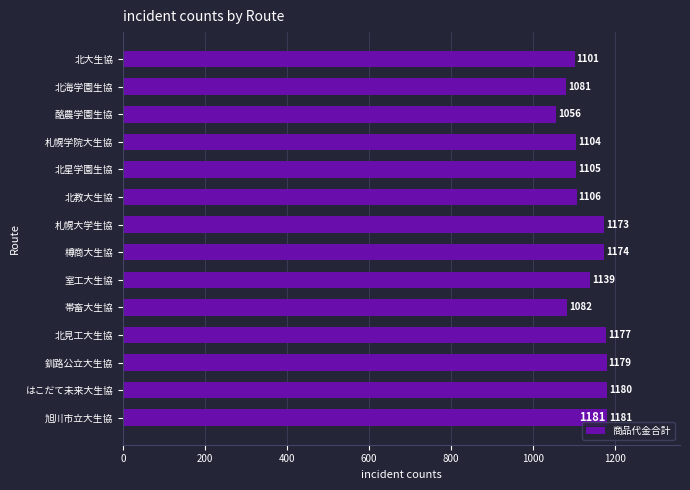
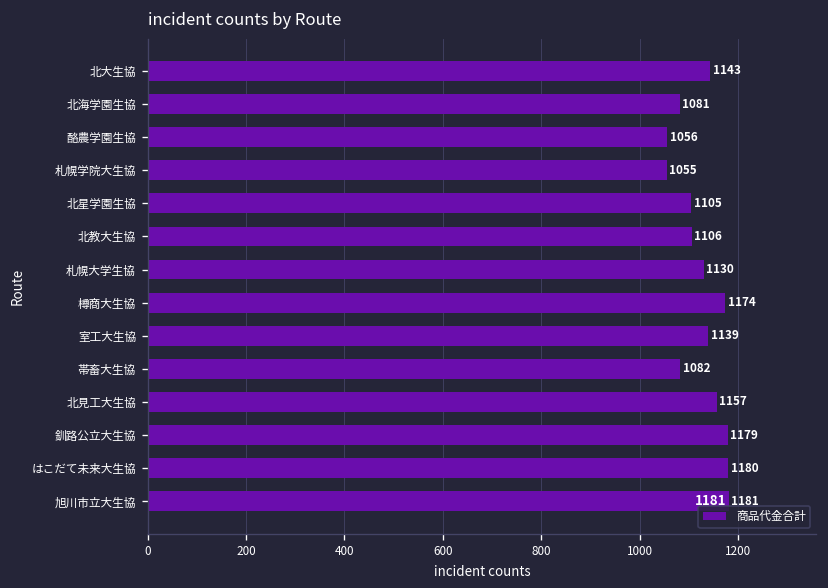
  {
-   "北大生協": 1101,
+   "北大生協": 1143,
    "北海学園生協": 1081,
    "酪農学園生協": 1056,
-   "札幌学院大生協": 1104,
+   "札幌学院大生協": 1055,
    "北星学園生協": 1105,
    "北教大生協": 1106,
-   "札幌大学生協": 1173,
+   "札幌大学生協": 1130,
    "樽商大生協": 1174,
    "室工大生協": 1139,
    "帯畜大生協": 1082,
-   "北見工大生協": 1177,
+   "北見工大生協": 1157,
    "釧路公立大生協": 1179,
    "はこだて未来大生協": 1180
  }
